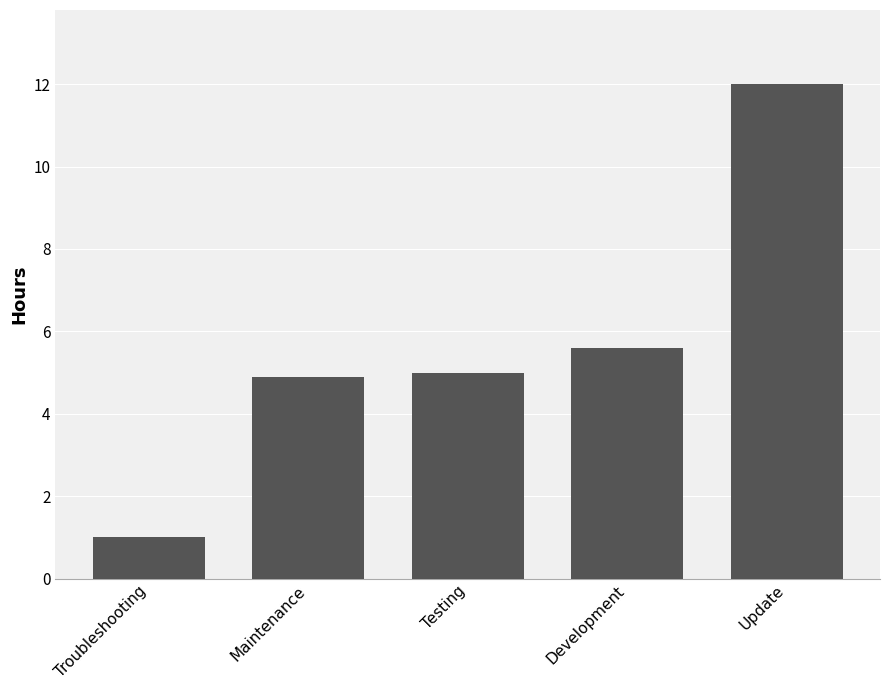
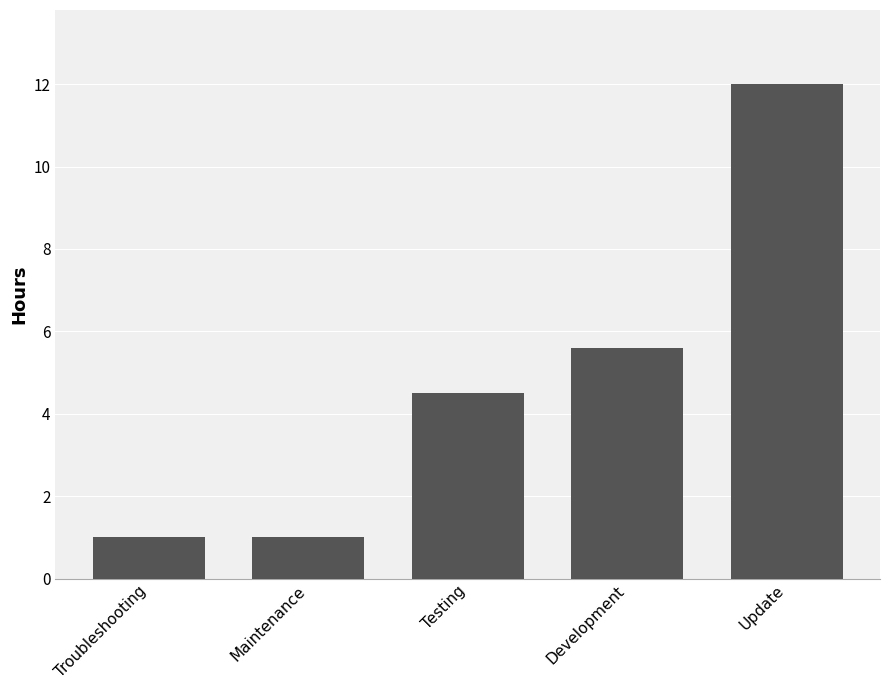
  {
    "Troubleshooting": 1.0,
-   "Maintenance": 4.9,
-   "Testing": 5.0,
+   "Maintenance": 1.0,
+   "Testing": 4.5,
    "Development": 5.6,
    "Update": 12.0
  }
